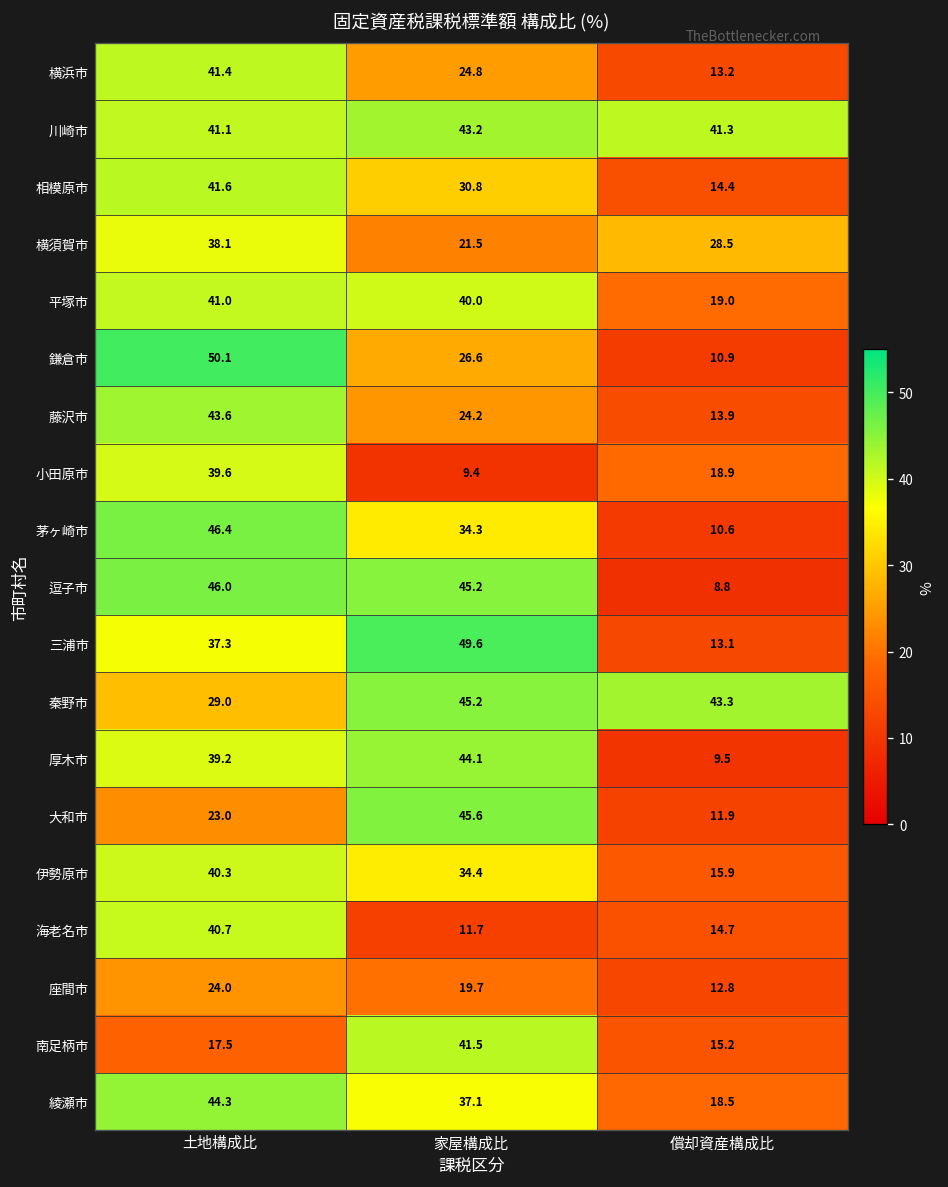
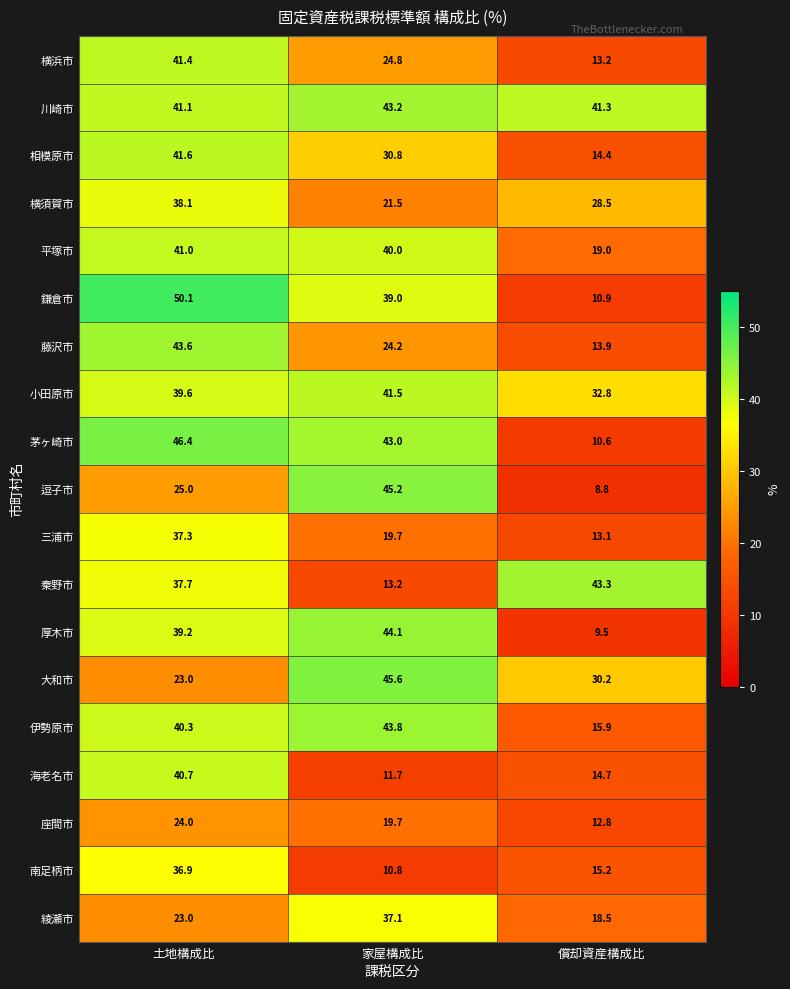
  {
    "横浜市": {
      "土地構成比": 41.4,
      "家屋構成比": 24.8,
      "償却資産構成比": 13.2
    },
    "川崎市": {
      "土地構成比": 41.1,
      "家屋構成比": 43.2,
      "償却資産構成比": 41.3
    },
    "相模原市": {
      "土地構成比": 41.6,
      "家屋構成比": 30.8,
      "償却資産構成比": 14.4
    },
    "横須賀市": {
      "土地構成比": 38.1,
      "家屋構成比": 21.5,
      "償却資産構成比": 28.5
    },
    "平塚市": {
      "土地構成比": 41.0,
      "家屋構成比": 40.0,
      "償却資産構成比": 19.0
    },
    "鎌倉市": {
      "土地構成比": 50.1,
-     "家屋構成比": 26.6,
+     "家屋構成比": 39.0,
      "償却資産構成比": 10.9
    },
    "藤沢市": {
      "土地構成比": 43.6,
      "家屋構成比": 24.2,
      "償却資産構成比": 13.9
    },
    "小田原市": {
      "土地構成比": 39.6,
-     "家屋構成比": 9.4,
-     "償却資産構成比": 18.9
+     "家屋構成比": 41.5,
+     "償却資産構成比": 32.8
    },
    "茅ヶ崎市": {
      "土地構成比": 46.4,
-     "家屋構成比": 34.3,
+     "家屋構成比": 43.0,
      "償却資産構成比": 10.6
    },
    "逗子市": {
-     "土地構成比": 46.0,
+     "土地構成比": 25.0,
      "家屋構成比": 45.2,
      "償却資産構成比": 8.8
    },
    "三浦市": {
      "土地構成比": 37.3,
-     "家屋構成比": 49.6,
+     "家屋構成比": 19.7,
      "償却資産構成比": 13.1
    },
    "秦野市": {
-     "土地構成比": 29.0,
-     "家屋構成比": 45.2,
+     "土地構成比": 37.7,
+     "家屋構成比": 13.2,
      "償却資産構成比": 43.3
    },
    "厚木市": {
      "土地構成比": 39.2,
      "家屋構成比": 44.1,
      "償却資産構成比": 9.5
    },
    "大和市": {
      "土地構成比": 23.0,
      "家屋構成比": 45.6,
-     "償却資産構成比": 11.9
+     "償却資産構成比": 30.2
    },
    "伊勢原市": {
      "土地構成比": 40.3,
-     "家屋構成比": 34.4,
+     "家屋構成比": 43.8,
      "償却資産構成比": 15.9
    },
    "海老名市": {
      "土地構成比": 40.7,
      "家屋構成比": 11.7,
      "償却資産構成比": 14.7
    },
    "座間市": {
      "土地構成比": 24.0,
      "家屋構成比": 19.7,
      "償却資産構成比": 12.8
    },
    "南足柄市": {
-     "土地構成比": 17.5,
-     "家屋構成比": 41.5,
+     "土地構成比": 36.9,
+     "家屋構成比": 10.8,
      "償却資産構成比": 15.2
    },
    "綾瀬市": {
-     "土地構成比": 44.3,
+     "土地構成比": 23.0,
      "家屋構成比": 37.1,
      "償却資産構成比": 18.5
    }
  }
